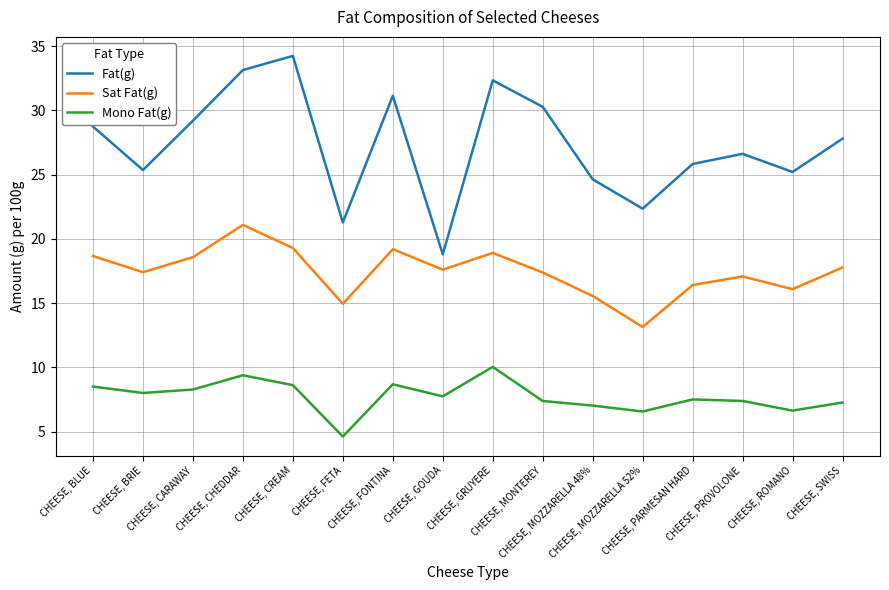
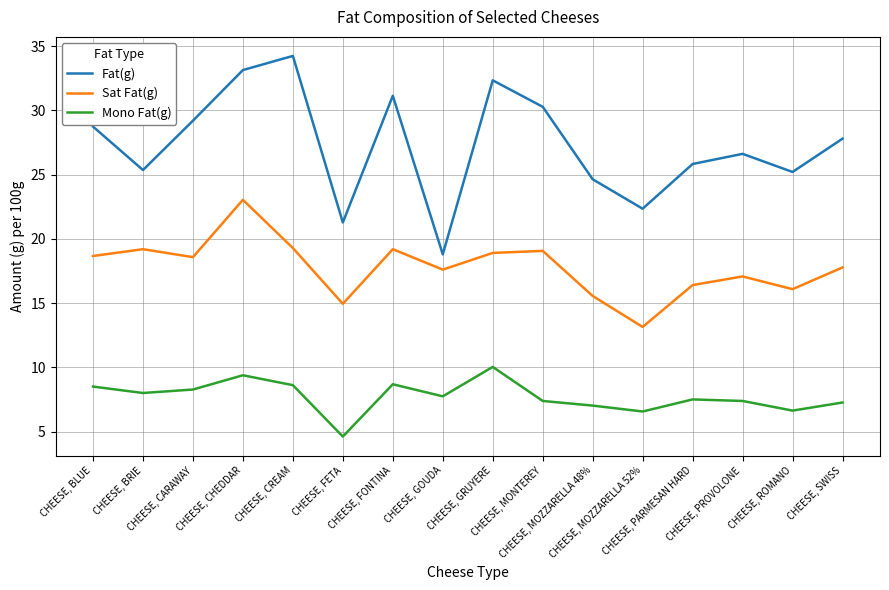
  {
    "Fat(g)": {
      "CHEESE, BLUE": 28.7,
      "CHEESE, BRIE": 25.4,
      "CHEESE, CARAWAY": 29.2,
      "CHEESE, CHEDDAR": 33.1,
      "CHEESE, CREAM": 34.2,
      "CHEESE, FETA": 21.3,
      "CHEESE, FONTINA": 31.1,
      "CHEESE, GOUDA": 18.8,
      "CHEESE, GRUYERE": 32.3,
      "CHEESE, MONTEREY": 30.3,
      "CHEESE, MOZZARELLA 48%": 24.6,
      "CHEESE, MOZZARELLA 52%": 22.4,
      "CHEESE, PARMESAN HARD": 25.8,
      "CHEESE, PROVOLONE": 26.6,
      "CHEESE, ROMANO": 25.2,
      "CHEESE, SWISS": 27.8
    },
    "Sat Fat(g)": {
      "CHEESE, BLUE": 18.7,
-     "CHEESE, BRIE": 17.4,
+     "CHEESE, BRIE": 19.2,
      "CHEESE, CARAWAY": 18.6,
-     "CHEESE, CHEDDAR": 21.1,
+     "CHEESE, CHEDDAR": 23.0,
      "CHEESE, CREAM": 19.3,
      "CHEESE, FETA": 15.0,
      "CHEESE, FONTINA": 19.2,
      "CHEESE, GOUDA": 17.6,
      "CHEESE, GRUYERE": 18.9,
-     "CHEESE, MONTEREY": 17.4,
+     "CHEESE, MONTEREY": 19.1,
      "CHEESE, MOZZARELLA 48%": 15.6,
      "CHEESE, MOZZARELLA 52%": 13.2,
      "CHEESE, PARMESAN HARD": 16.4,
      "CHEESE, PROVOLONE": 17.1,
      "CHEESE, ROMANO": 16.1,
      "CHEESE, SWISS": 17.8
    },
    "Mono Fat(g)": {
      "CHEESE, BLUE": 8.5,
      "CHEESE, BRIE": 8.0,
      "CHEESE, CARAWAY": 8.3,
      "CHEESE, CHEDDAR": 9.4,
      "CHEESE, CREAM": 8.6,
      "CHEESE, FETA": 4.6,
      "CHEESE, FONTINA": 8.7,
      "CHEESE, GOUDA": 7.8,
      "CHEESE, GRUYERE": 10.0,
      "CHEESE, MONTEREY": 7.4,
      "CHEESE, MOZZARELLA 48%": 7.0,
      "CHEESE, MOZZARELLA 52%": 6.6,
      "CHEESE, PARMESAN HARD": 7.5,
      "CHEESE, PROVOLONE": 7.4,
      "CHEESE, ROMANO": 6.6,
      "CHEESE, SWISS": 7.3
    }
  }
